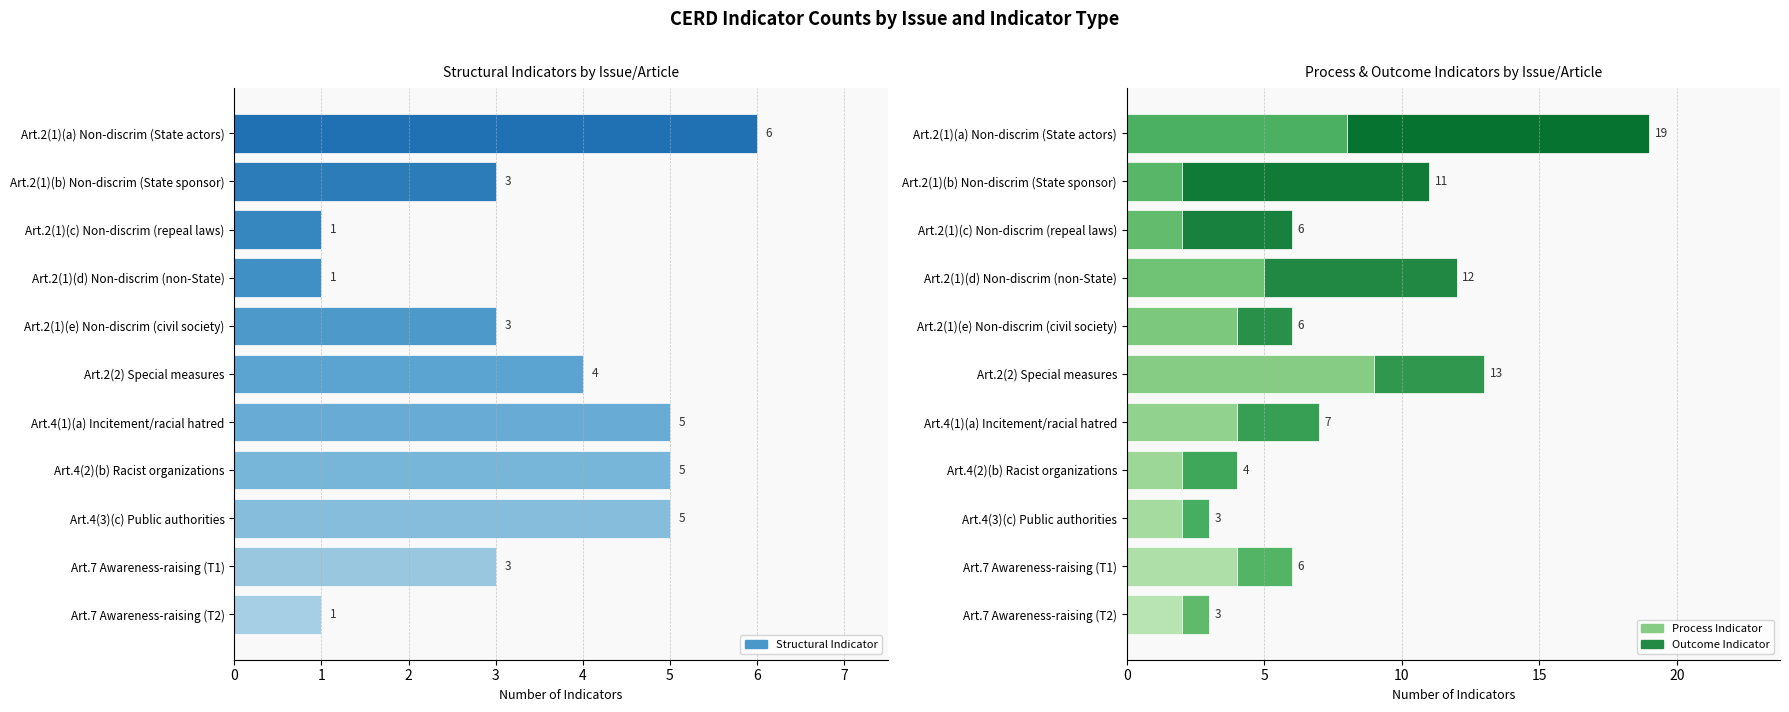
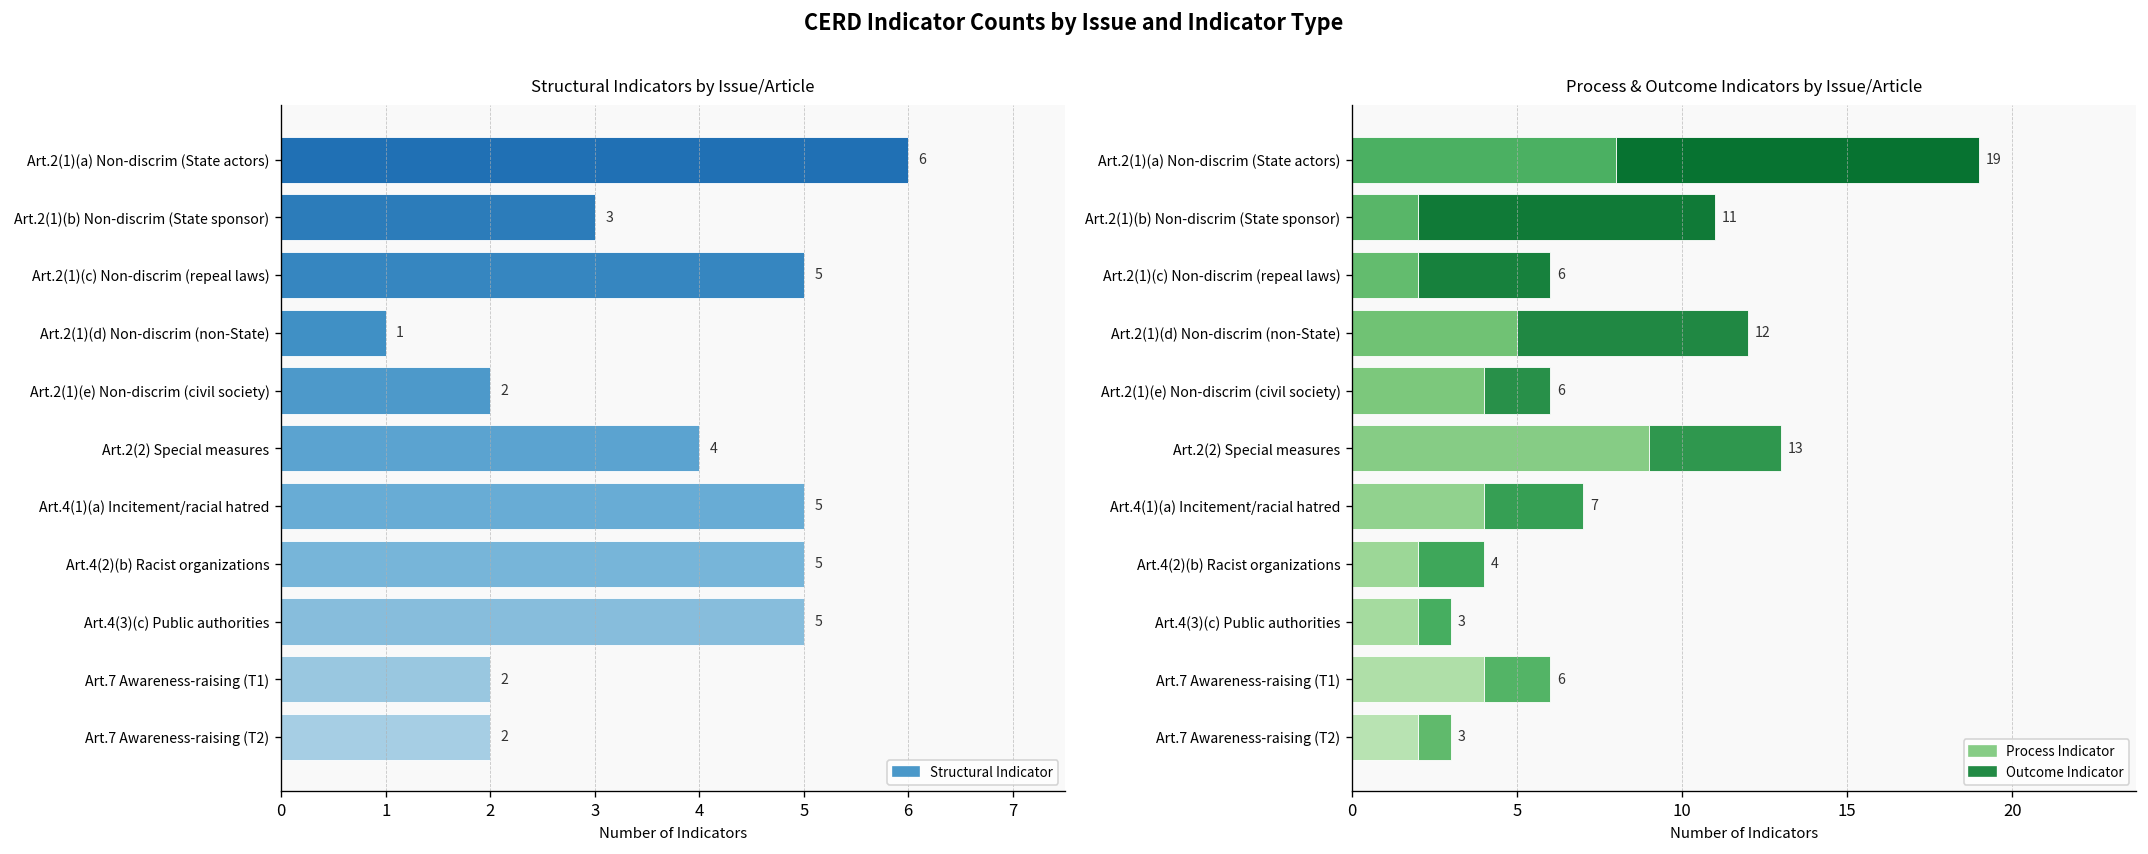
  {
    "Structural Indicators by Issue/Article": {
      "Art.2(1)(a) Non-discrim (State actors)": 6,
      "Art.2(1)(b) Non-discrim (State sponsor)": 3,
-     "Art.2(1)(c) Non-discrim (repeal laws)": 1,
+     "Art.2(1)(c) Non-discrim (repeal laws)": 5,
      "Art.2(1)(d) Non-discrim (non-State)": 1,
-     "Art.2(1)(e) Non-discrim (civil society)": 3,
+     "Art.2(1)(e) Non-discrim (civil society)": 2,
      "Art.2(2) Special measures": 4,
      "Art.4(1)(a) Incitement/racial hatred": 5,
      "Art.4(2)(b) Racist organizations": 5,
      "Art.4(3)(c) Public authorities": 5,
-     "Art.7 Awareness-raising (T1)": 3,
-     "Art.7 Awareness-raising (T2)": 1
+     "Art.7 Awareness-raising (T1)": 2,
+     "Art.7 Awareness-raising (T2)": 2
    }
  }
